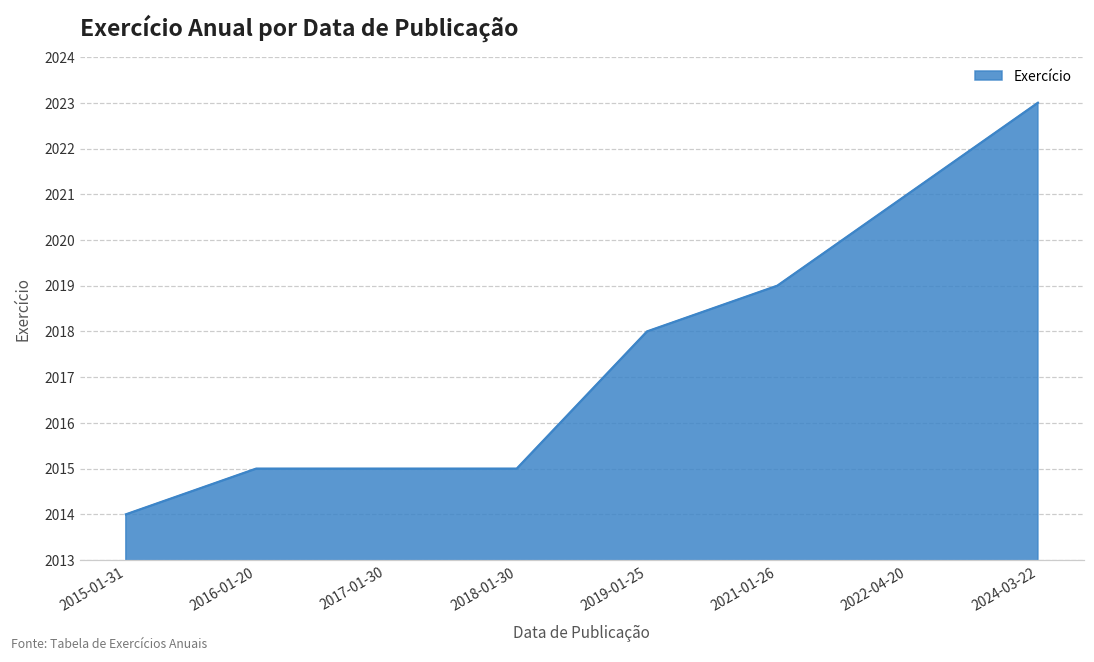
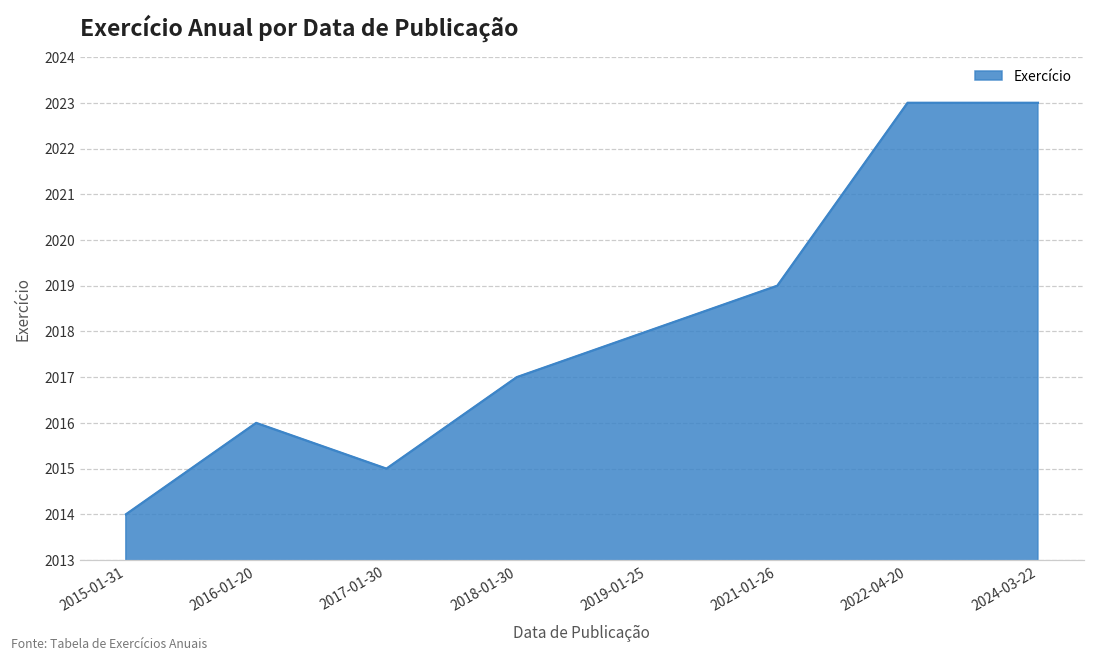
  {
    "2015-01-31": 2014,
-   "2016-01-20": 2015,
+   "2016-01-20": 2016,
    "2017-01-30": 2015,
-   "2018-01-30": 2015,
+   "2018-01-30": 2017,
    "2019-01-25": 2018,
    "2021-01-26": 2019,
-   "2022-04-20": 2021,
+   "2022-04-20": 2023,
    "2024-03-22": 2023
  }
